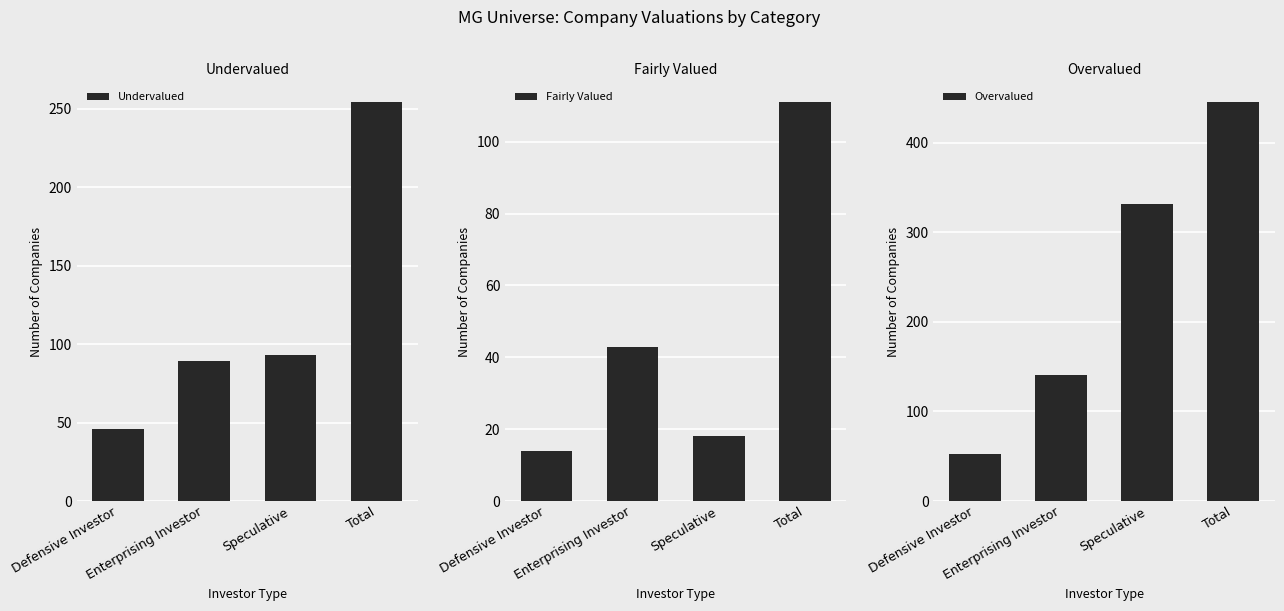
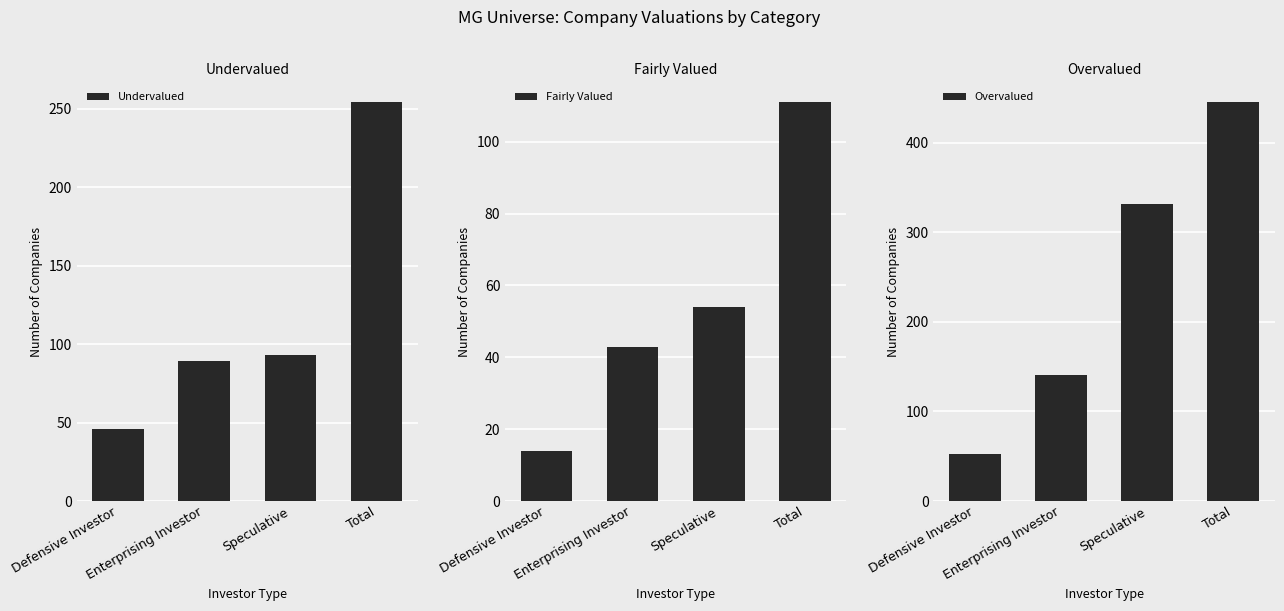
  {
    "Undervalued": {
      "Defensive Investor": 46,
      "Enterprising Investor": 89,
      "Speculative": 93,
      "Total": 254
    },
    "Fairly Valued": {
      "Defensive Investor": 14,
      "Enterprising Investor": 43,
-     "Speculative": 18,
+     "Speculative": 54,
      "Total": 111
    },
    "Overvalued": {
      "Defensive Investor": 50,
      "Enterprising Investor": 140,
      "Speculative": 330,
      "Total": 450
    }
  }
